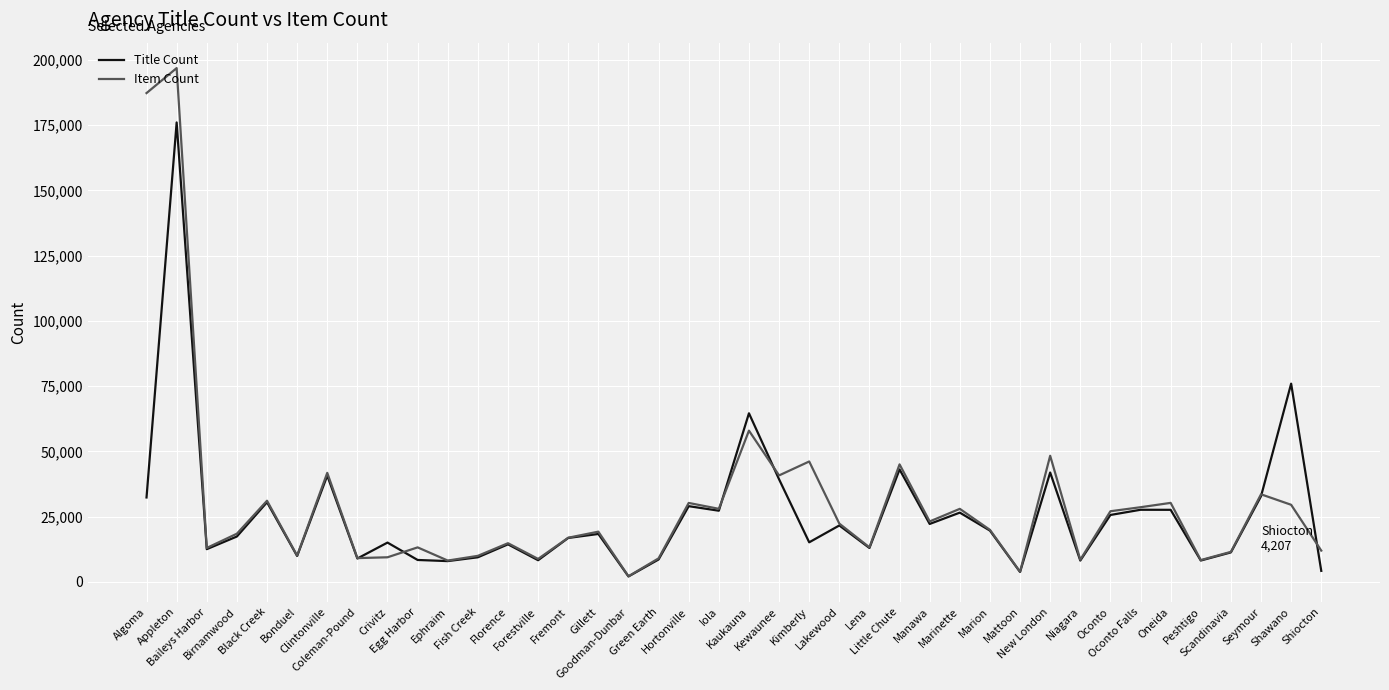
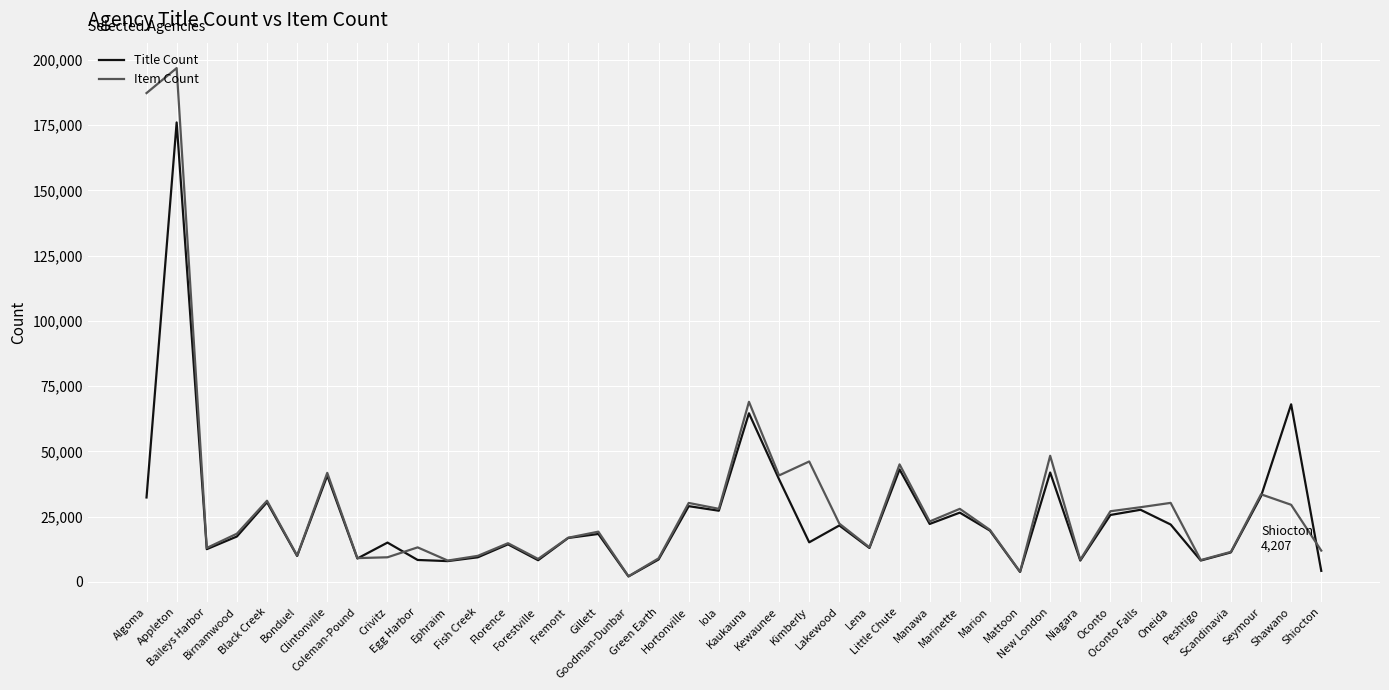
  {
    "Title Count": {
      "Algoma": "32,000",
      "Appleton": "176,000",
      "Birnamwood": "17,000",
      "Clintonville": "41,000",
      "Crivitz": "15,000",
      "Egg Harbor": "8,000",
      "Hortonville": "29,000",
      "Kaukauna": "65,000",
      "Kewaunee": "39,000",
      "Kimberly": "15,000",
      "Little Chute": "43,000",
      "Marinette": "27,000",
      "New London": "42,000",
      "Oconto": "26,000",
      "Oconto Falls": "28,000",
-     "Oneida": "28,000",
-     "Shawano": "76,000"
+     "Oneida": "22,000",
+     "Shawano": "68,000"
    },
    "Item Count": {
      "Algoma": "187,000",
      "Appleton": "197,000",
      "Birnamwood": "18,000",
      "Clintonville": "42,000",
      "Crivitz": "9,000",
      "Egg Harbor": "13,000",
      "Hortonville": "30,000",
-     "Kaukauna": "58,000",
+     "Kaukauna": "69,000",
      "Kewaunee": "41,000",
      "Kimberly": "46,000",
      "Little Chute": "45,000",
      "Marinette": "28,000",
      "New London": "48,000",
      "Oconto": "27,000",
      "Oconto Falls": "29,000",
      "Oneida": "30,000",
      "Shawano": "30,000"
    }
  }
